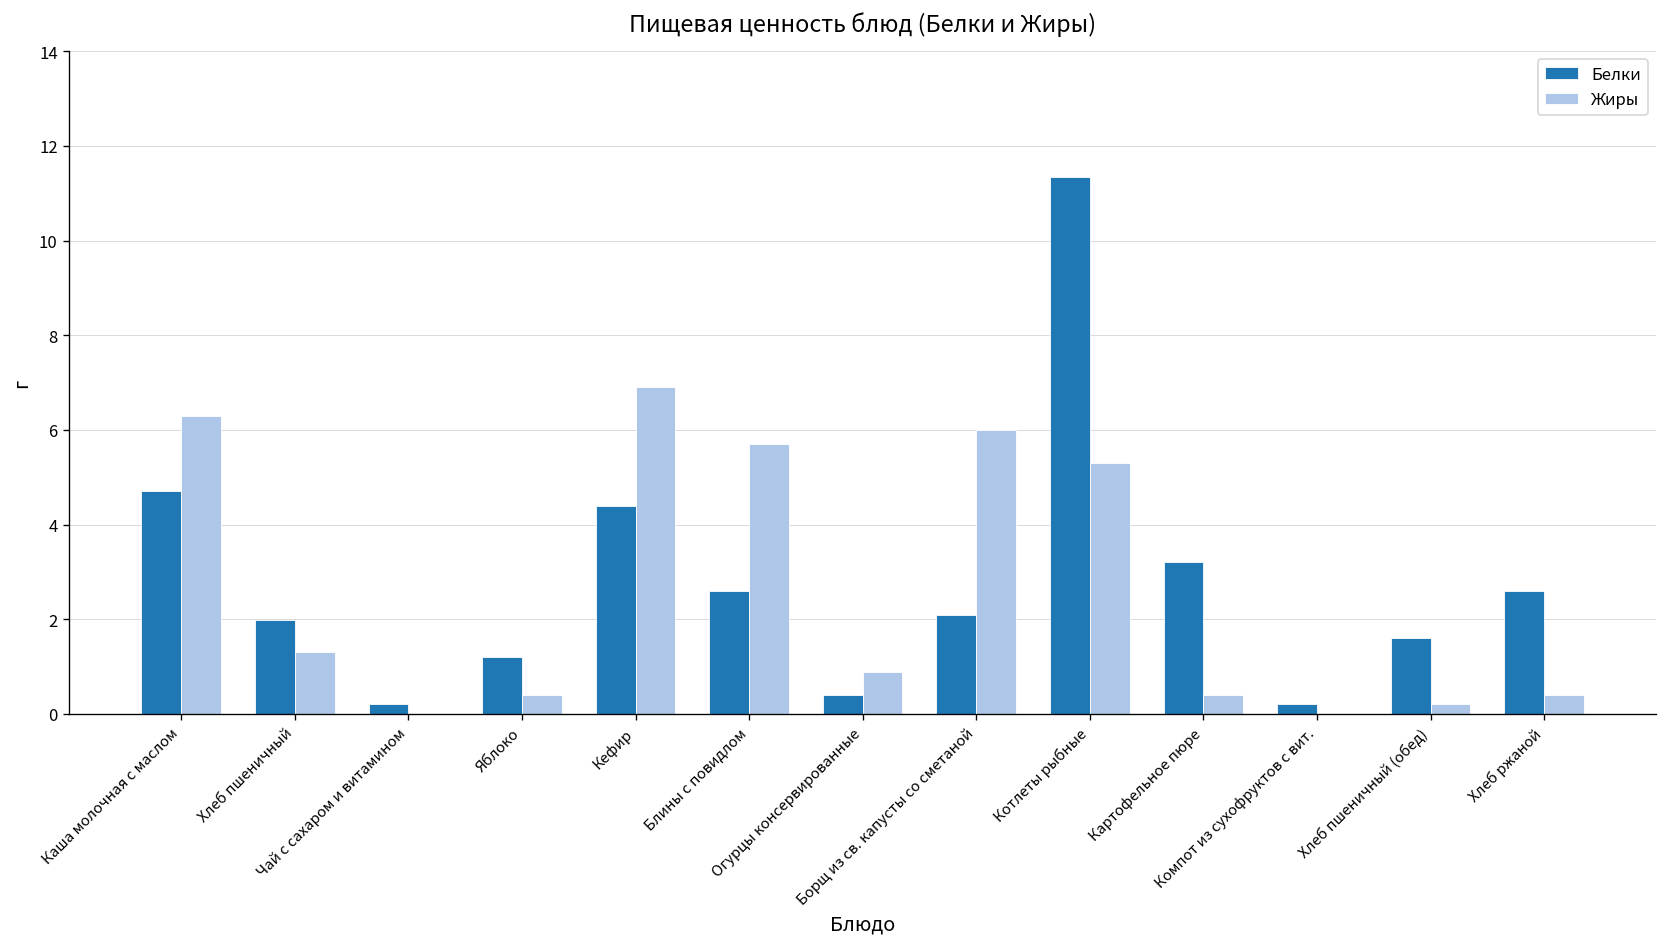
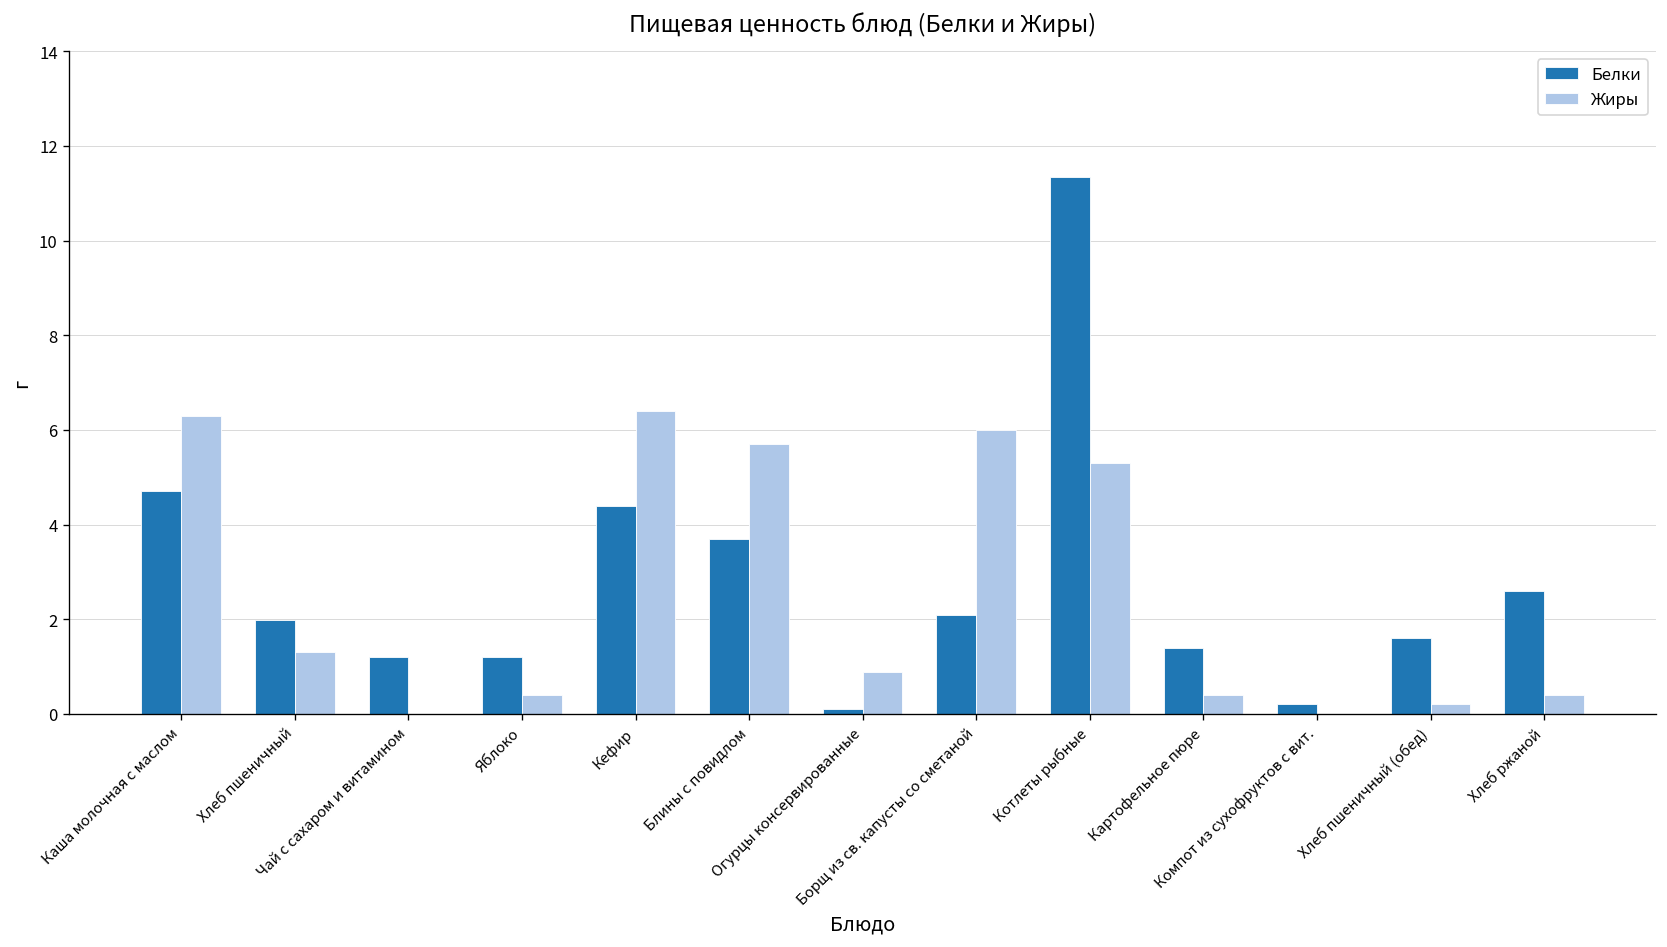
  {
    "Белки": {
      "Каша молочная с маслом": 4.7,
      "Хлеб пшеничный": 2.0,
-     "Чай с сахаром и витамином": 0.2,
+     "Чай с сахаром и витамином": 1.2,
      "Яблоко": 1.2,
      "Кефир": 4.4,
-     "Блины с повидлом": 2.6,
-     "Огурцы консервированные": 0.4,
+     "Блины с повидлом": 3.7,
+     "Огурцы консервированные": 0.1,
      "Борщ из св. капусты со сметаной": 2.1,
      "Котлеты рыбные": 11.3,
-     "Картофельное пюре": 3.2,
+     "Картофельное пюре": 1.4,
      "Компот из сухофруктов с вит.": 0.2,
      "Хлеб пшеничный (обед)": 1.6,
      "Хлеб ржаной": 2.6
    },
    "Жиры": {
      "Каша молочная с маслом": 6.3,
      "Хлеб пшеничный": 1.3,
      "Чай с сахаром и витамином": 0.0,
      "Яблоко": 0.4,
-     "Кефир": 6.9,
+     "Кефир": 6.4,
      "Блины с повидлом": 5.7,
      "Огурцы консервированные": 0.9,
      "Борщ из св. капусты со сметаной": 6.0,
      "Котлеты рыбные": 5.3,
      "Картофельное пюре": 0.4,
      "Компот из сухофруктов с вит.": 0.0,
      "Хлеб пшеничный (обед)": 0.2,
      "Хлеб ржаной": 0.4
    }
  }
